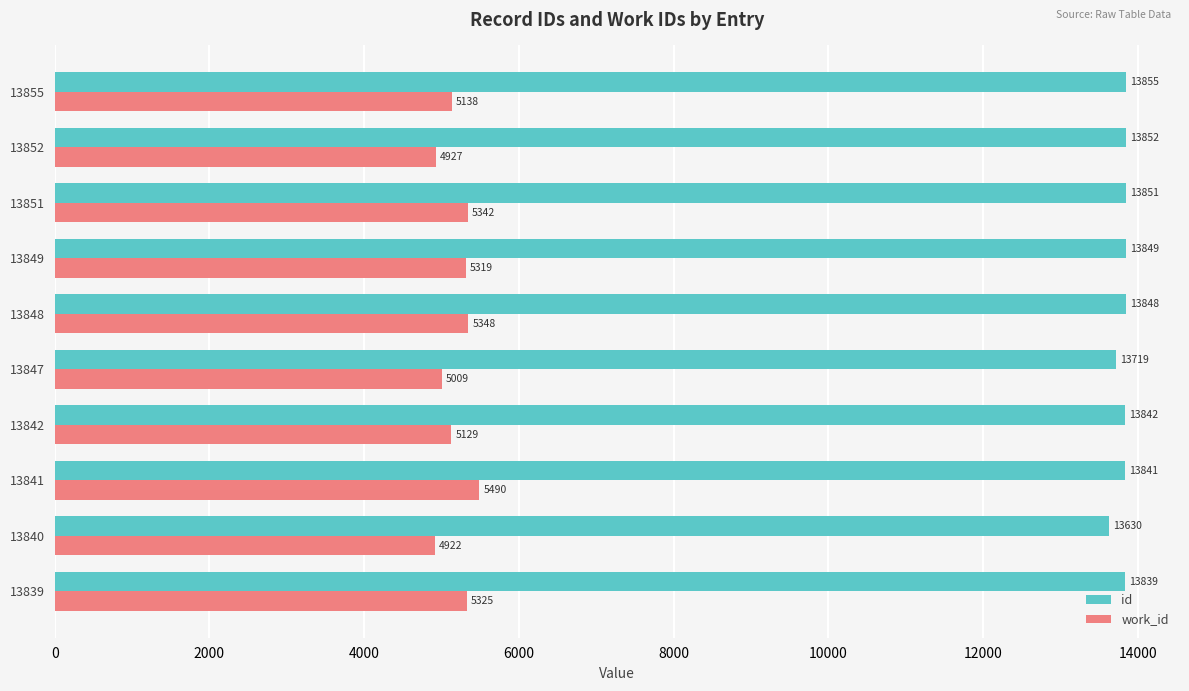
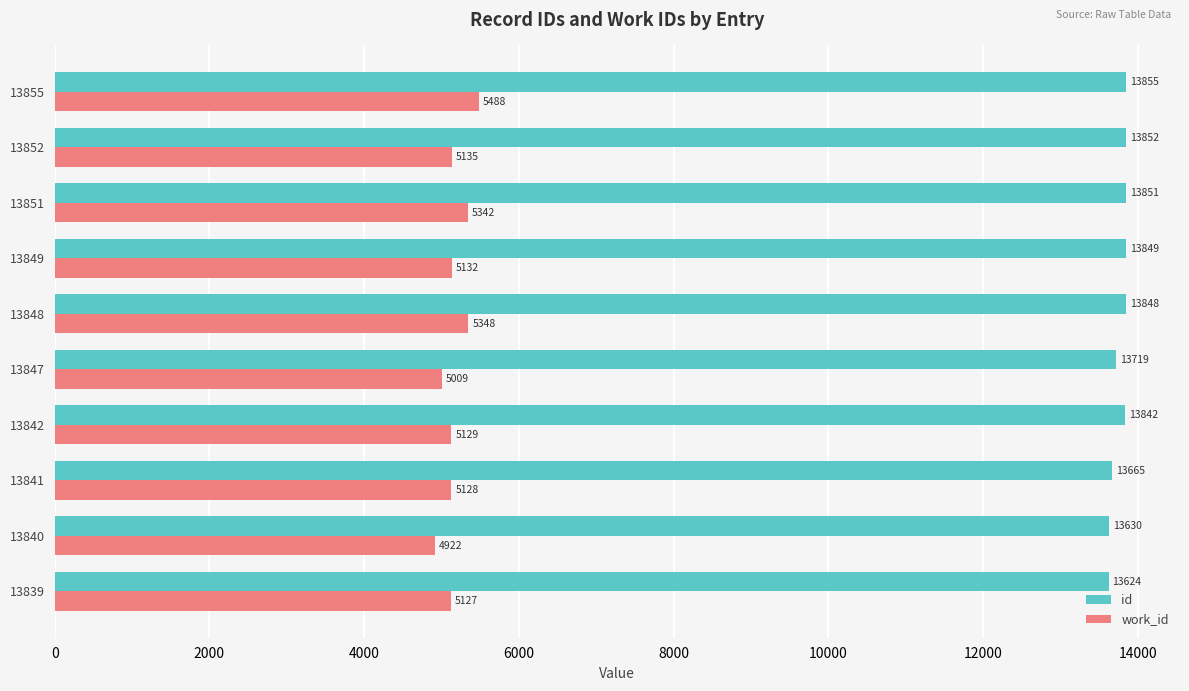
  {
    "id": {
      "13855": 13855,
      "13852": 13852,
      "13851": 13851,
      "13849": 13849,
      "13848": 13848,
      "13847": 13719,
      "13842": 13842,
-     "13841": 13841,
+     "13841": 13665,
      "13840": 13630,
-     "13839": 13839
+     "13839": 13624
    },
    "work_id": {
-     "13855": 5138,
-     "13852": 4927,
+     "13855": 5488,
+     "13852": 5135,
      "13851": 5342,
-     "13849": 5319,
+     "13849": 5132,
      "13848": 5348,
      "13847": 5009,
      "13842": 5129,
-     "13841": 5490,
+     "13841": 5128,
      "13840": 4922,
-     "13839": 5325
+     "13839": 5127
    }
  }
